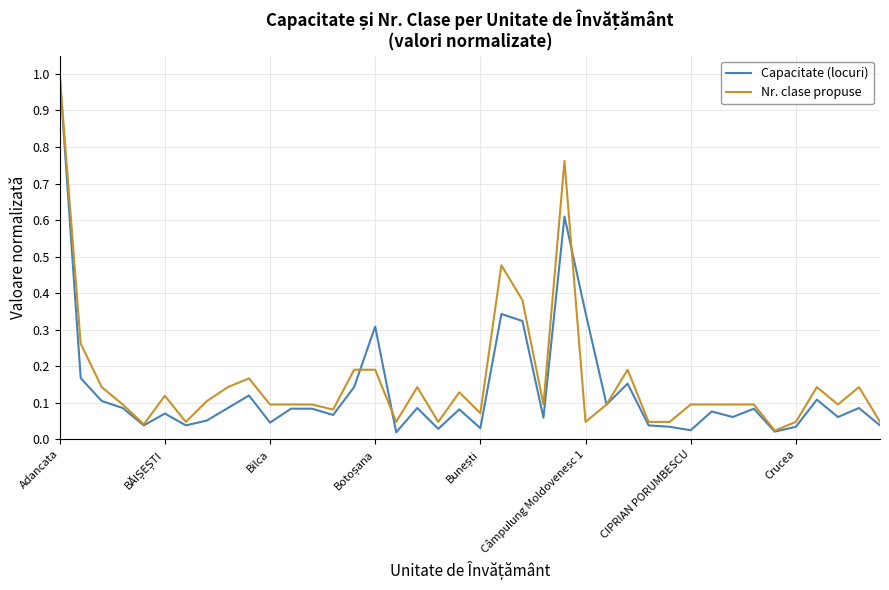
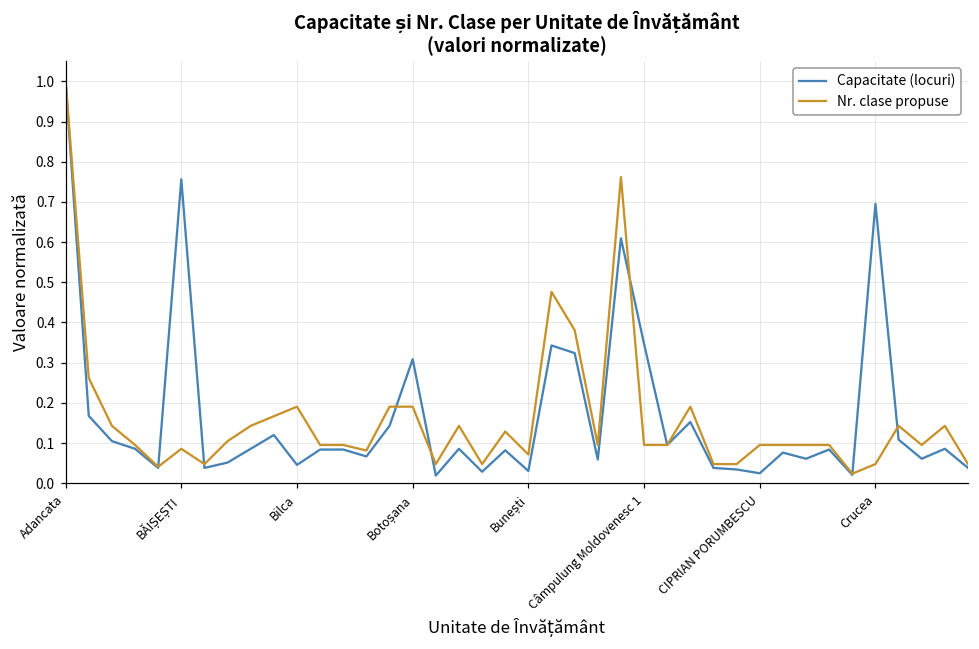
  {
    "Capacitate (locuri)": {
-     "BĂIȘEȘTI": 0.07,
+     "BĂIȘEȘTI": 0.76,
      "Bilca": 0.05,
      "Botoșana": 0.31,
      "Bunești": 0.03,
      "Câmpulung Moldovenesc 1": 0.35,
      "CIPRIAN PORUMBESCU": 0.02,
-     "Crucea": 0.03
+     "Crucea": 0.70
    },
    "Nr. clase propuse": {
-     "BĂIȘEȘTI": 0.12,
-     "Bilca": 0.10,
+     "BĂIȘEȘTI": 0.09,
+     "Bilca": 0.19,
      "Botoșana": 0.19,
      "Bunești": 0.07,
-     "Câmpulung Moldovenesc 1": 0.05,
+     "Câmpulung Moldovenesc 1": 0.10,
      "CIPRIAN PORUMBESCU": 0.10,
      "Crucea": 0.05
    }
  }
